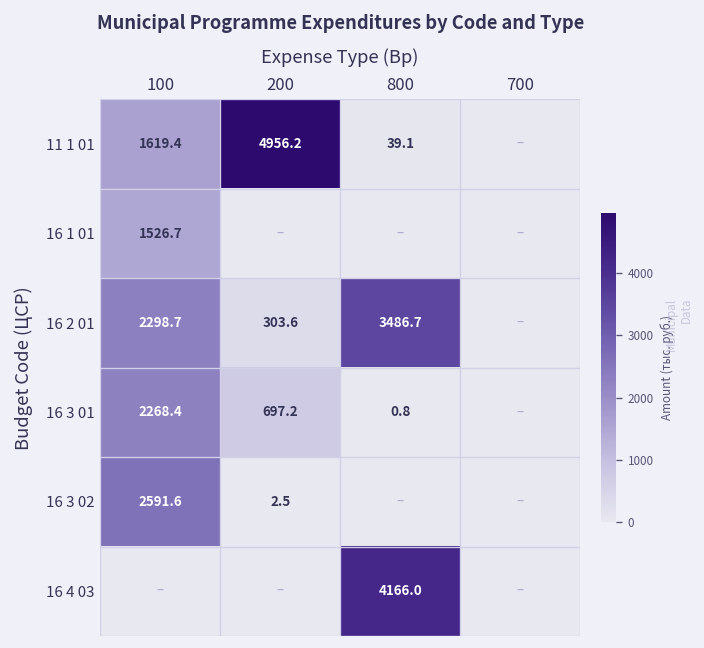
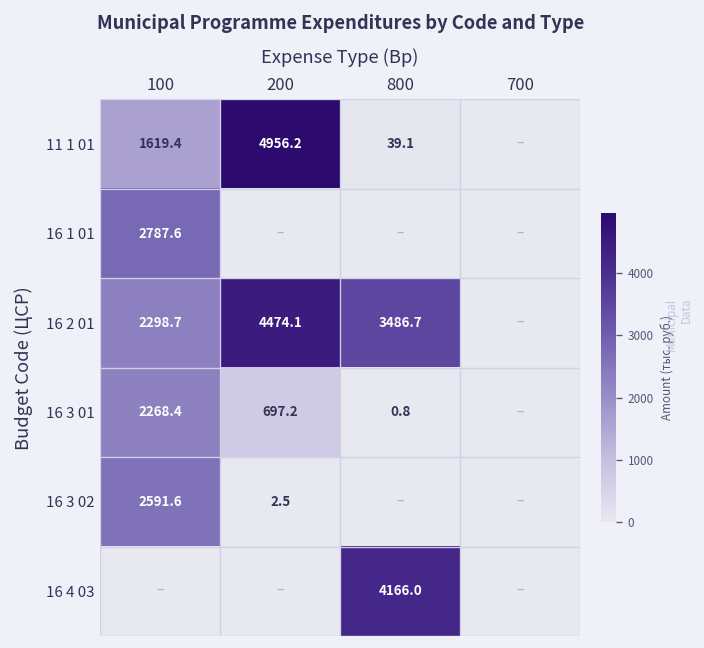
  {
    "11 1 01": {
      "100": 1619.4,
      "200": 4956.2,
      "800": 39.1
    },
    "16 1 01": {
-     "100": 1526.7
+     "100": 2787.6
    },
    "16 2 01": {
      "100": 2298.7,
-     "200": 303.6,
+     "200": 4474.1,
      "800": 3486.7
    },
    "16 3 01": {
      "100": 2268.4,
      "200": 697.2,
      "800": 0.8
    },
    "16 3 02": {
      "100": 2591.6,
      "200": 2.5
    },
    "16 4 03": {
      "800": 4166.0
    }
  }
